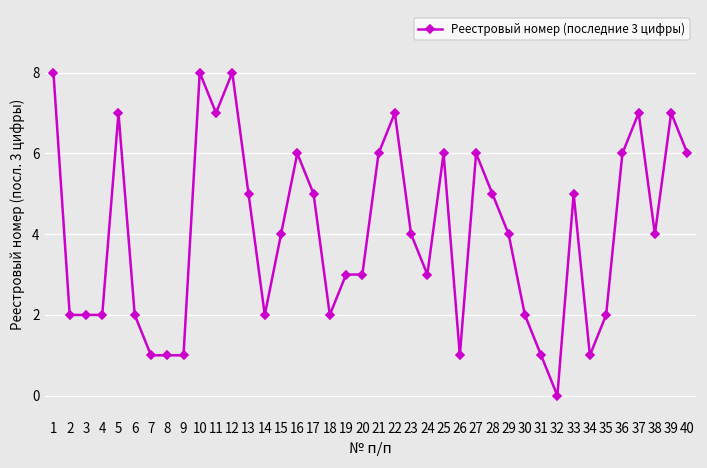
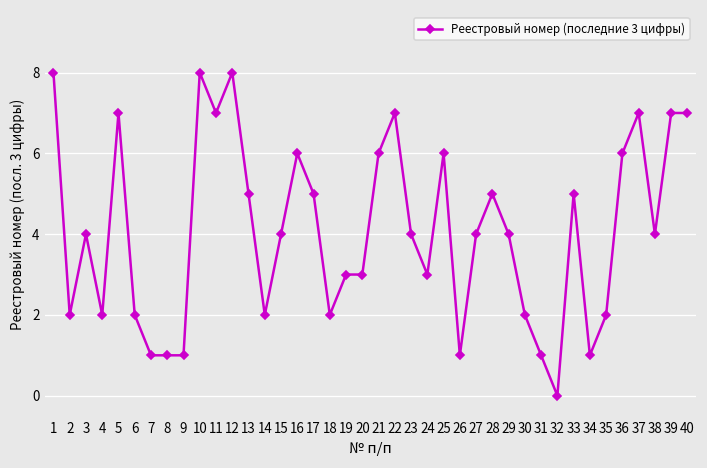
  {
    "1": 8,
    "2": 2,
-   "3": 2,
+   "3": 4,
    "4": 2,
    "5": 7,
    "6": 2,
    "7": 1,
    "8": 1,
    "9": 1,
    "10": 8,
    "11": 7,
    "12": 8,
    "13": 5,
    "14": 2,
    "15": 4,
    "16": 6,
    "17": 5,
    "18": 2,
    "19": 3,
    "20": 3,
    "21": 6,
    "22": 7,
    "23": 4,
    "24": 3,
    "25": 6,
    "26": 1,
-   "27": 6,
+   "27": 4,
    "28": 5,
    "29": 4,
    "30": 2,
    "31": 1,
    "32": 0,
    "33": 5,
    "34": 1,
    "35": 2,
    "36": 6,
    "37": 7,
    "38": 4,
    "39": 7,
-   "40": 6
+   "40": 7
  }
